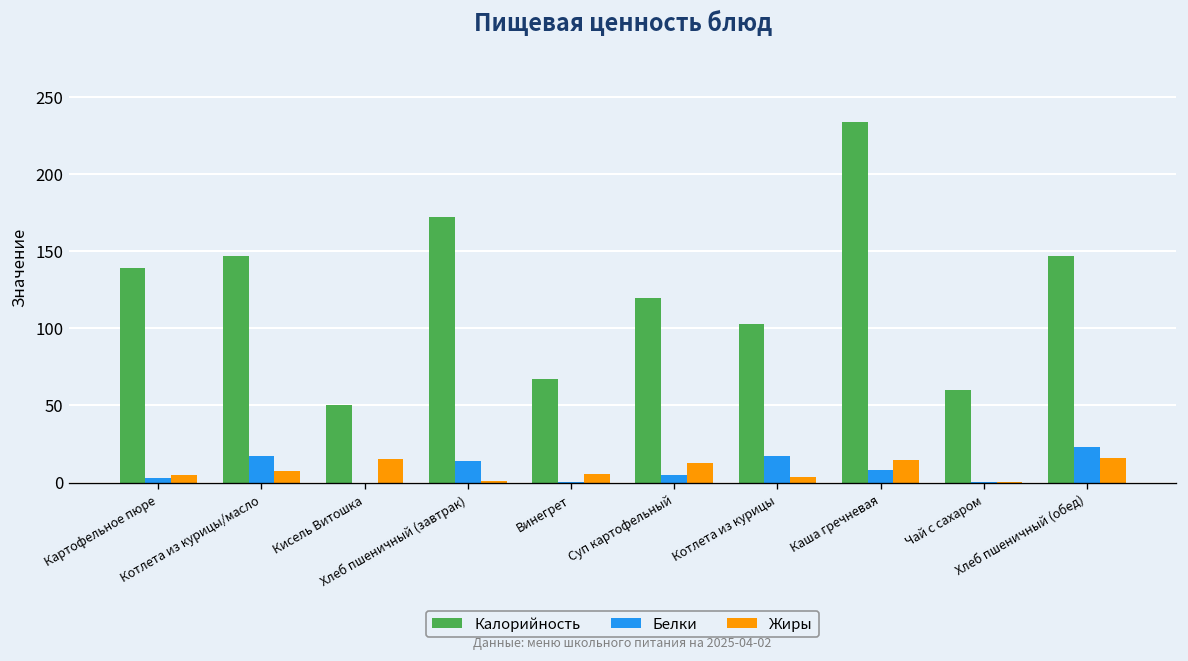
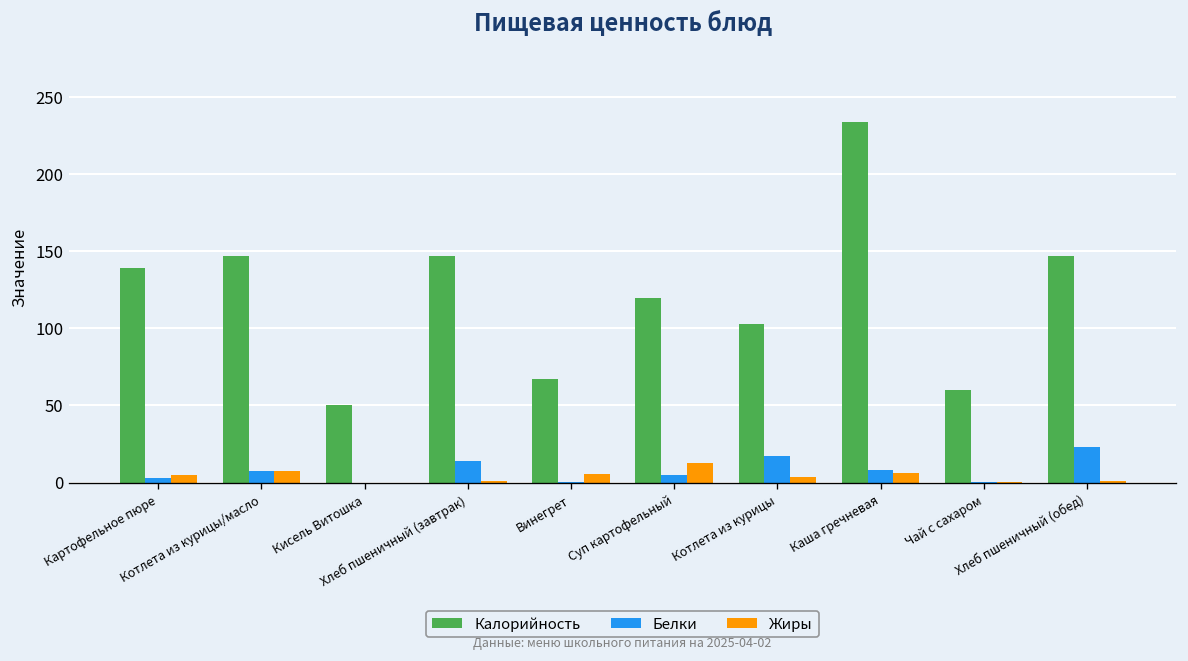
  {
    "Калорийность": {
      "Картофельное пюре": 139,
      "Котлета из курицы/масло": 147,
      "Кисель Витошка": 51,
-     "Хлеб пшеничный (завтрак)": 172,
+     "Хлеб пшеничный (завтрак)": 147,
      "Винегрет": 67,
      "Суп картофельный": 120,
      "Котлета из курицы": 103,
      "Каша гречневая": 234,
      "Чай с сахаром": 60,
      "Хлеб пшеничный (обед)": 147
    },
    "Белки": {
      "Картофельное пюре": 3,
-     "Котлета из курицы/масло": 17,
+     "Котлета из курицы/масло": 8,
      "Кисель Витошка": 0,
      "Хлеб пшеничный (завтрак)": 14,
      "Суп картофельный": 5,
      "Котлета из курицы": 17,
      "Каша гречневая": 8,
      "Хлеб пшеничный (обед)": 23
    },
    "Жиры": {
      "Картофельное пюре": 5,
      "Котлета из курицы/масло": 8,
-     "Кисель Витошка": 16,
+     "Кисель Витошка": 0,
      "Винегрет": 5,
      "Суп картофельный": 13,
      "Котлета из курицы": 4,
-     "Каша гречневая": 14,
-     "Хлеб пшеничный (обед)": 16
+     "Каша гречневая": 6,
+     "Хлеб пшеничный (обед)": 1
    }
  }
